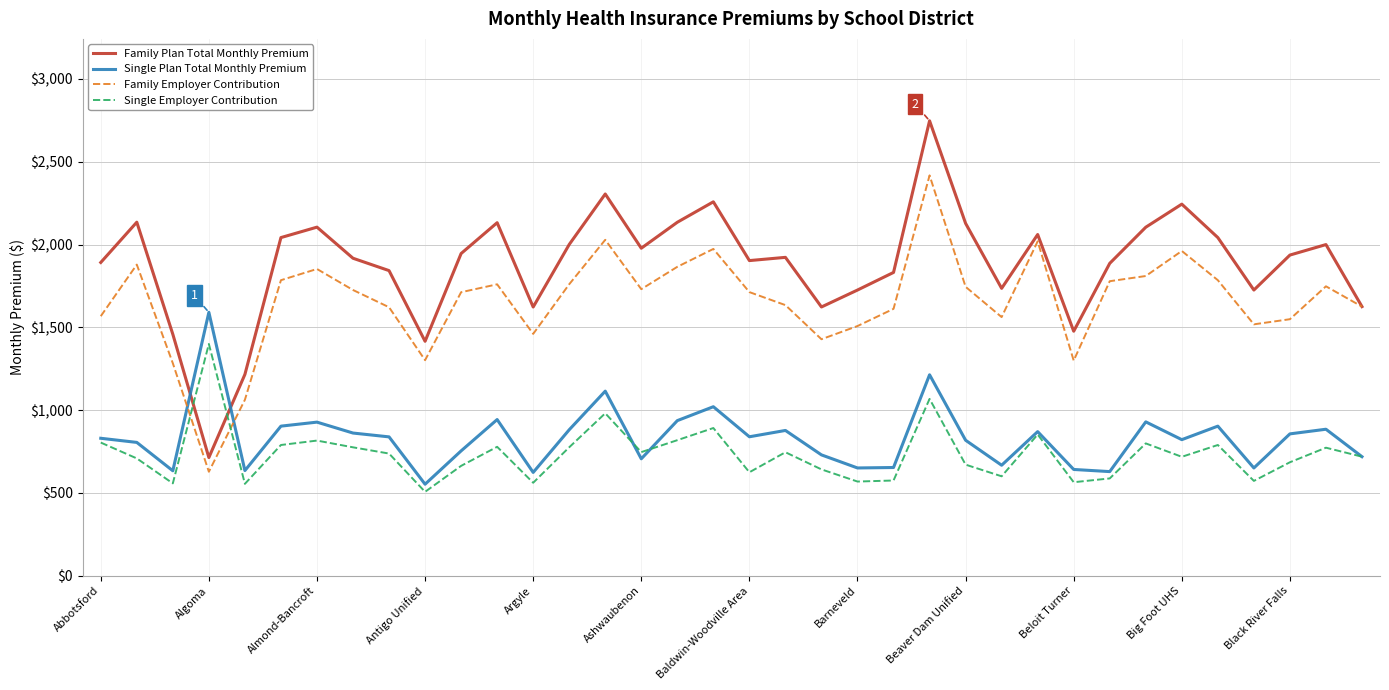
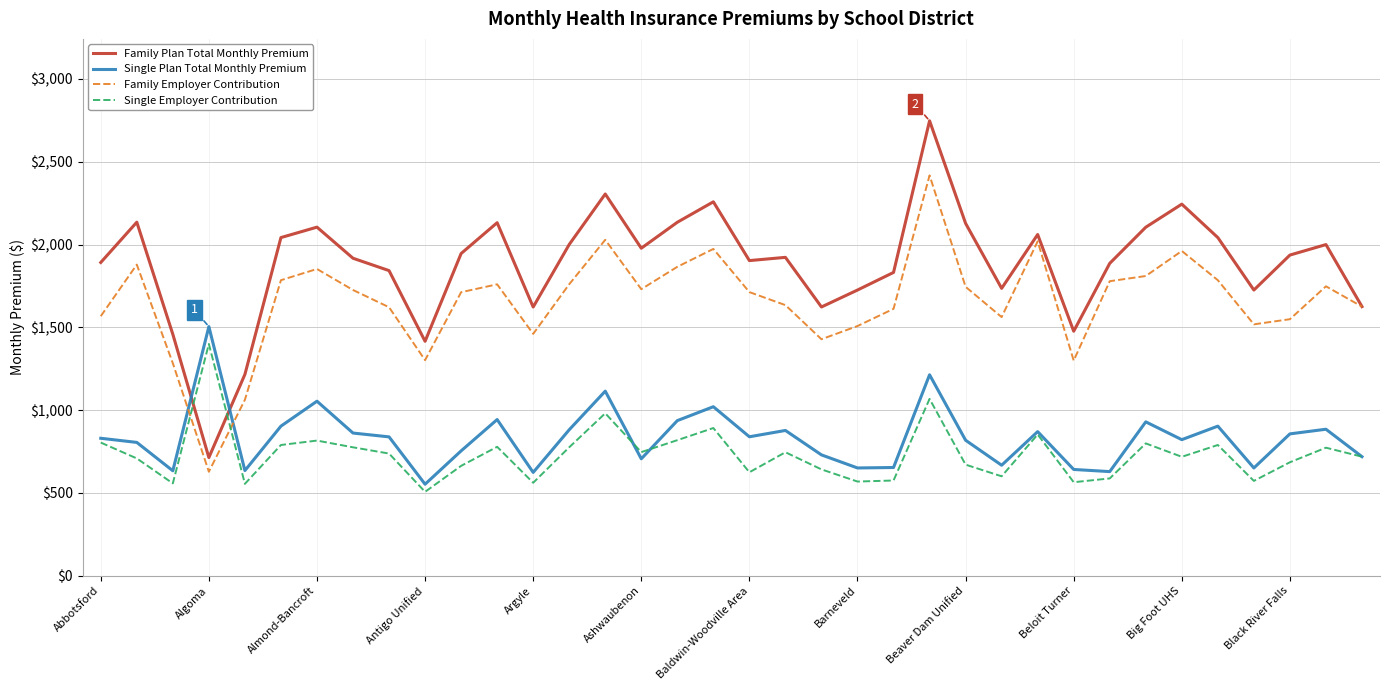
  {
    "Family Plan Total Monthly Premium": {
      "Abbotsford": "$1,890",
      "Algoma": "$710",
      "Almond-Bancroft": "$2,110",
      "Antigo Unified": "$1,420",
      "Argyle": "$1,620",
      "Ashwaubenon": "$1,980",
      "Baldwin-Woodville Area": "$1,900",
      "Barneveld": "$1,730",
      "Beaver Dam Unified": "$2,130",
      "Beloit Turner": "$1,480",
      "Big Foot UHS": "$2,240",
      "Black River Falls": "$1,940"
    },
    "Single Plan Total Monthly Premium": {
      "Abbotsford": "$830",
-     "Algoma": "$1,590",
-     "Almond-Bancroft": "$930",
+     "Algoma": "$1,500",
+     "Almond-Bancroft": "$1,050",
      "Antigo Unified": "$550",
      "Argyle": "$620",
      "Ashwaubenon": "$710",
      "Baldwin-Woodville Area": "$840",
      "Barneveld": "$650",
      "Beaver Dam Unified": "$820",
      "Beloit Turner": "$640",
      "Big Foot UHS": "$820",
      "Black River Falls": "$860"
    },
    "Family Employer Contribution": {
      "Abbotsford": "$1,570",
      "Algoma": "$630",
      "Almond-Bancroft": "$1,850",
      "Antigo Unified": "$1,300",
      "Argyle": "$1,460",
      "Ashwaubenon": "$1,730",
      "Baldwin-Woodville Area": "$1,710",
      "Barneveld": "$1,510",
      "Beaver Dam Unified": "$1,750",
      "Beloit Turner": "$1,300",
      "Big Foot UHS": "$1,960",
      "Black River Falls": "$1,550"
    },
    "Single Employer Contribution": {
      "Abbotsford": "$800",
      "Algoma": "$1,400",
      "Almond-Bancroft": "$820",
      "Antigo Unified": "$510",
      "Argyle": "$560",
      "Ashwaubenon": "$750",
      "Baldwin-Woodville Area": "$630",
      "Barneveld": "$570",
      "Beaver Dam Unified": "$670",
      "Beloit Turner": "$570",
      "Big Foot UHS": "$720",
      "Black River Falls": "$690"
    }
  }
